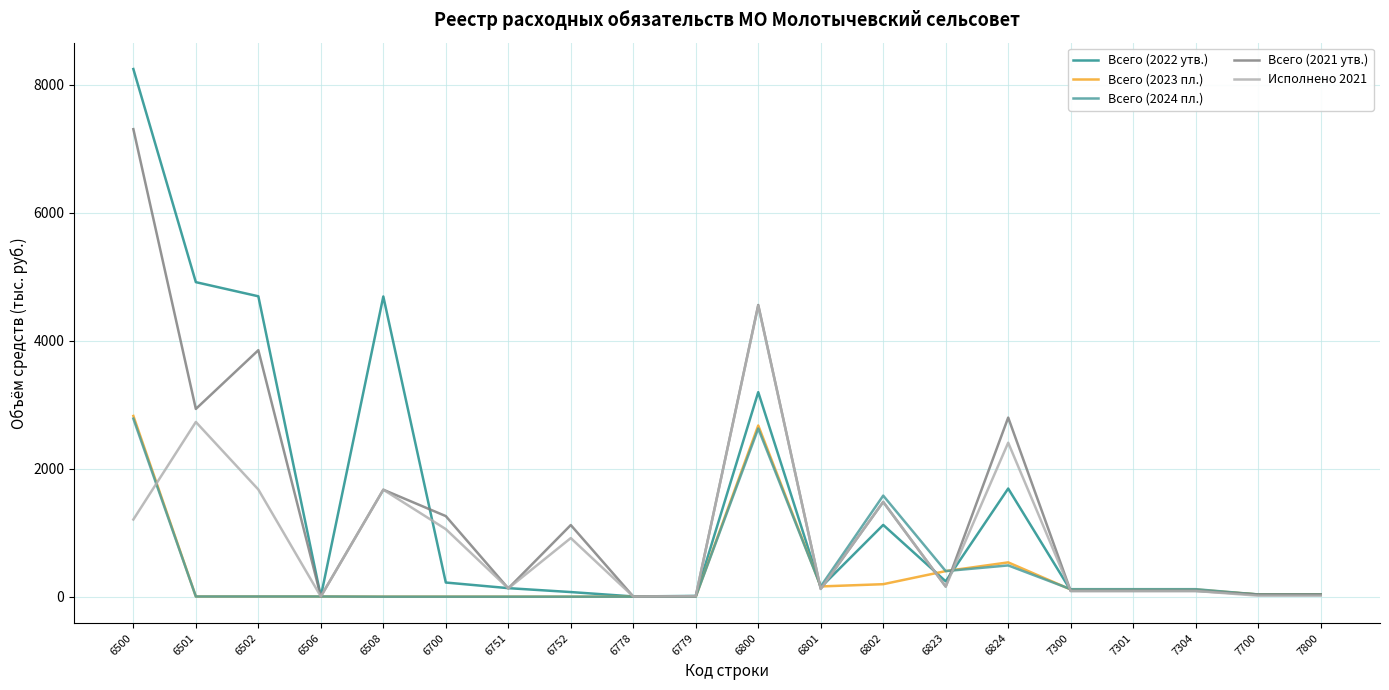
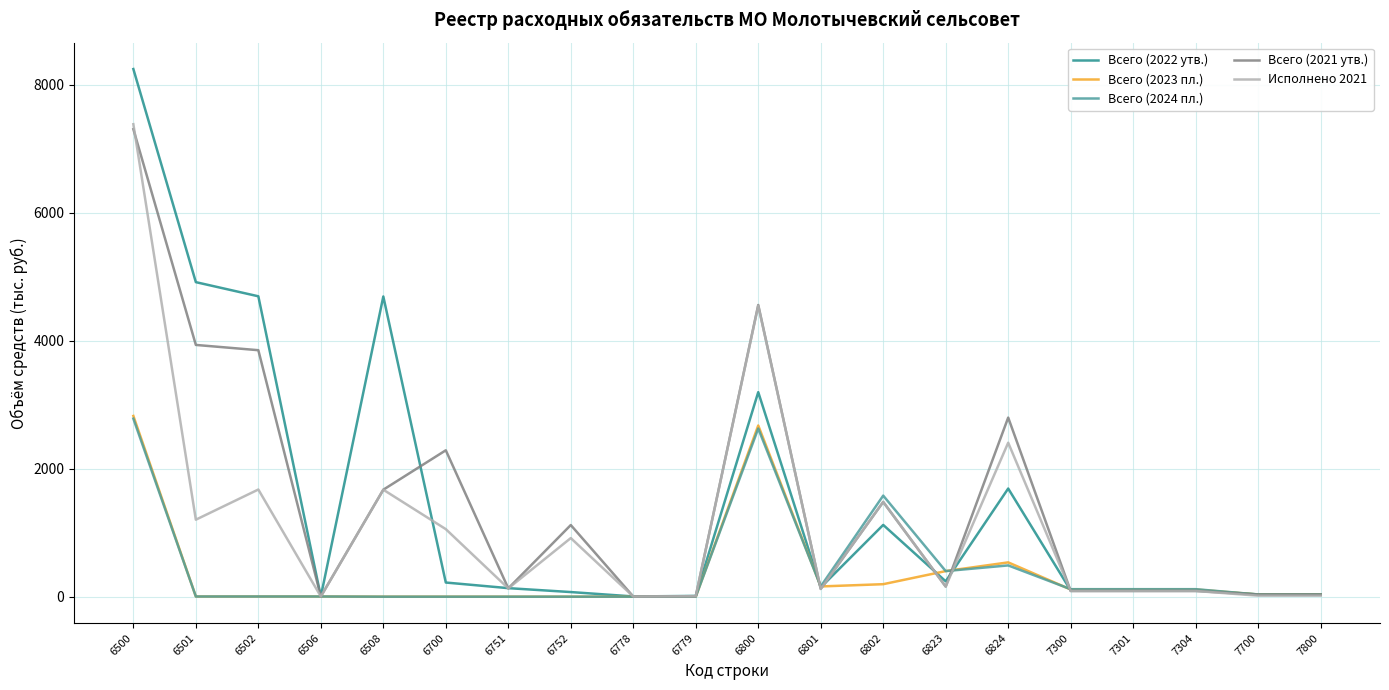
  {
    "Всего (2023 пл.)": {
      "6500": 2800,
      "6800": 2700,
      "6802": 200,
      "6824": 500
    },
    "Всего (2021 утв.)": {
      "6500": 7300,
-     "6501": 2900,
+     "6501": 3900,
      "6502": 3900,
-     "6700": 1300,
+     "6700": 2300,
      "6752": 1100,
      "6824": 2800
    },
    "Исполнено 2021": {
-     "6500": 1200,
-     "6501": 2700,
+     "6500": 7400,
+     "6501": 1200,
      "6502": 1700,
      "6700": 1100,
      "6752": 900,
      "6824": 2400
    }
  }
